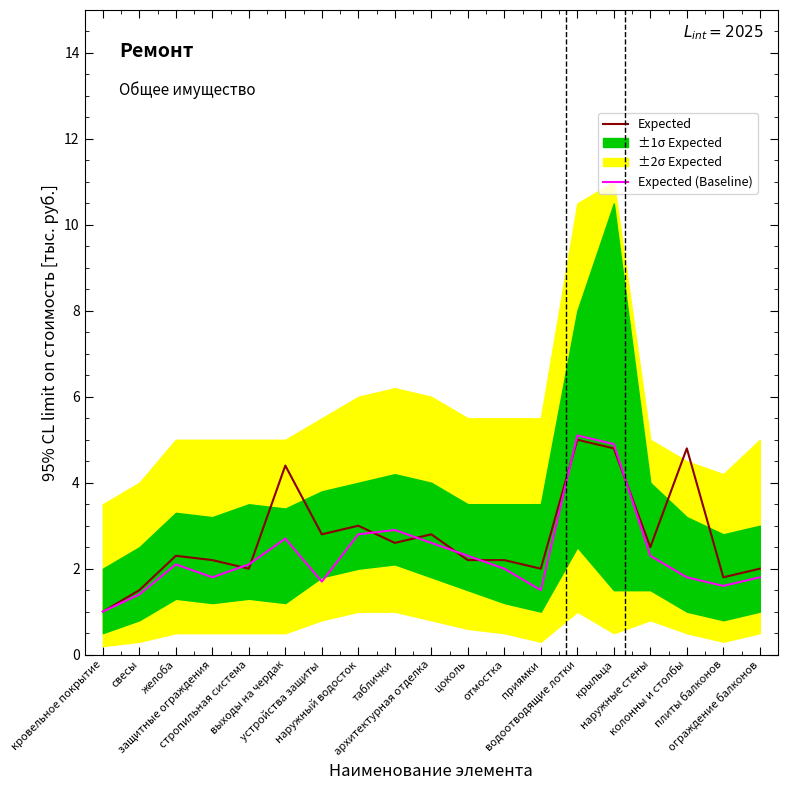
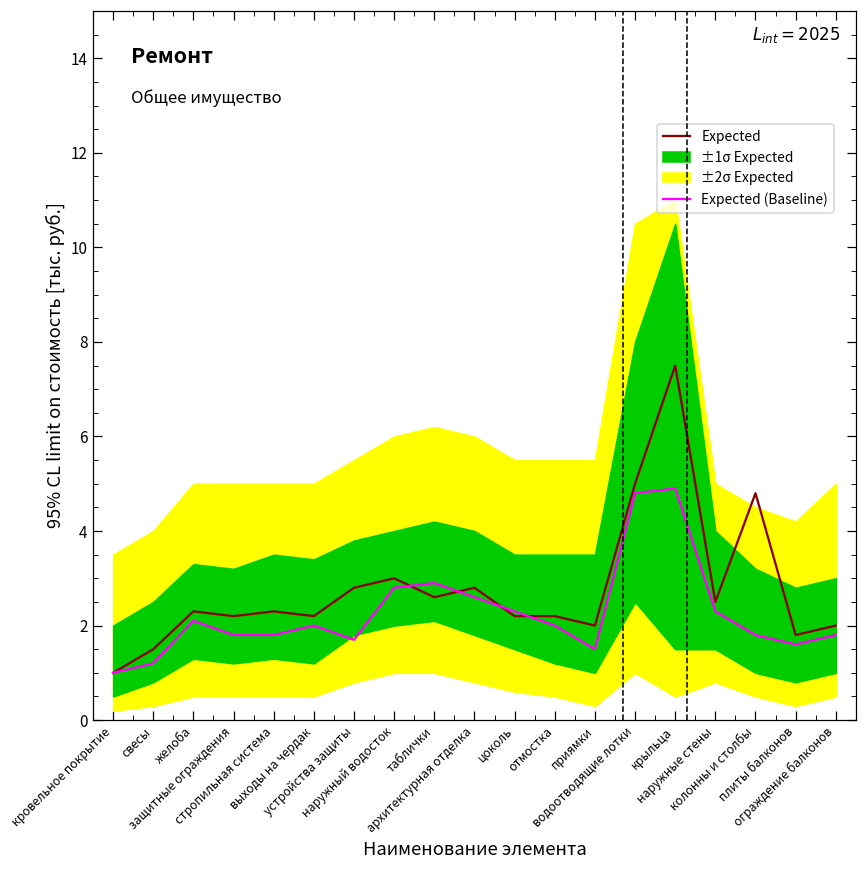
  {
    "Expected": {
      "свесы": 1.5,
      "желоба": 2.3,
      "защитные ограждения": 2.2,
-     "стропильная система": 2.0,
-     "выходы на чердак": 4.4,
+     "стропильная система": 2.3,
+     "выходы на чердак": 2.2,
      "устройства защиты": 2.8,
      "наружный водосток": 3.0,
      "таблички": 2.6,
      "архитектурная отделка": 2.8,
      "цоколь": 2.2,
      "отмостка": 2.2,
      "приямки": 2.0,
      "водоотводящие лотки": 5.0,
-     "крыльца": 4.8,
+     "крыльца": 7.5,
      "наружные стены": 2.5,
      "колонны и столбы": 4.8,
      "плиты балконов": 1.8,
      "ограждение балконов": 2.0
    },
    "Expected (Baseline)": {
-     "свесы": 1.4,
+     "свесы": 1.2,
      "желоба": 2.1,
      "защитные ограждения": 1.8,
-     "стропильная система": 2.1,
-     "выходы на чердак": 2.7,
+     "стропильная система": 1.8,
+     "выходы на чердак": 2.0,
      "устройства защиты": 1.7,
      "наружный водосток": 2.8,
      "таблички": 2.9,
      "архитектурная отделка": 2.6,
      "цоколь": 2.3,
      "отмостка": 2.0,
      "приямки": 1.5,
-     "водоотводящие лотки": 5.1,
+     "водоотводящие лотки": 4.8,
      "крыльца": 4.9,
      "наружные стены": 2.3,
      "колонны и столбы": 1.8,
      "плиты балконов": 1.6,
      "ограждение балконов": 1.8
    }
  }
